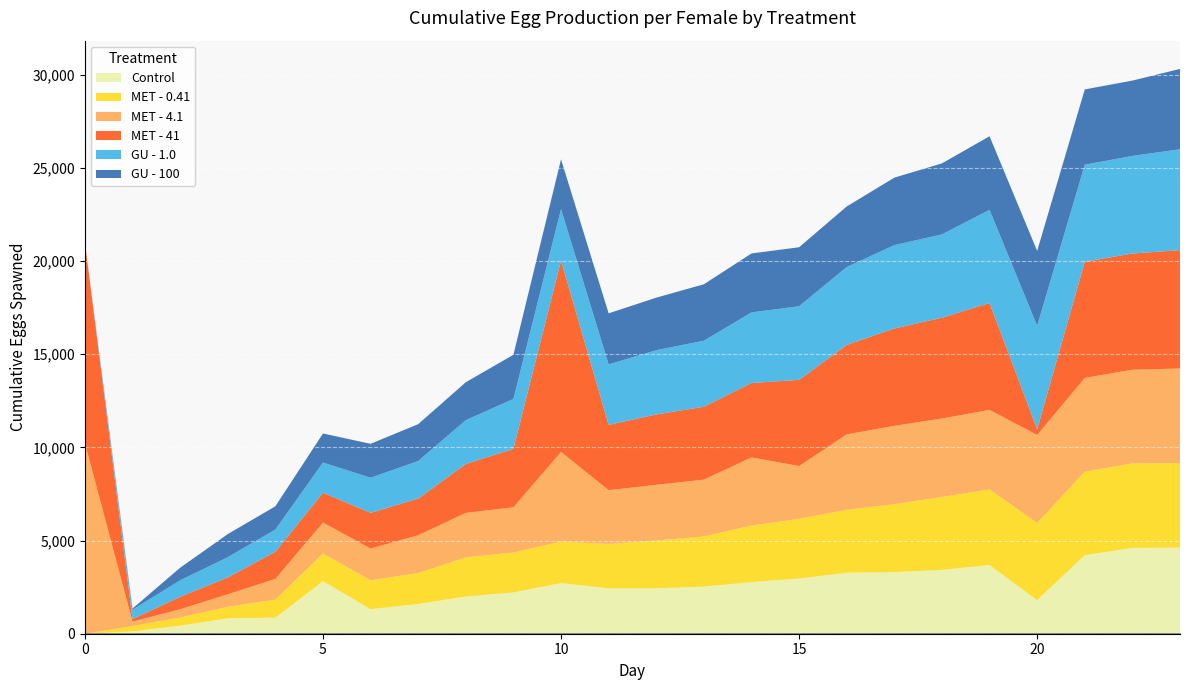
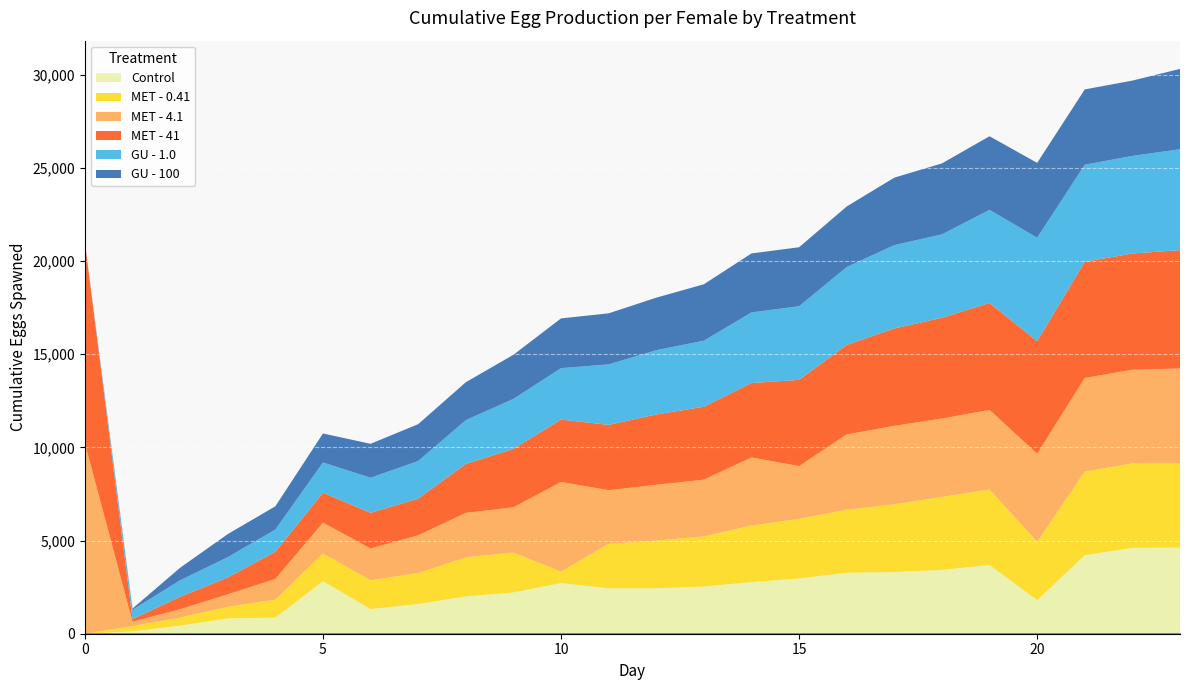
  {
    "Control": {
      "5": "2,800",
      "10": "2,700",
      "15": "3,000",
      "20": "1,800"
    },
    "MET - 0.41": {
      "5": "1,500",
-     "10": "2,200",
+     "10": "600",
      "15": "3,200",
-     "20": "4,100"
+     "20": "3,100"
    },
    "MET - 4.1": {
      "0": "10,200",
      "5": "1,700",
      "10": "4,800",
      "15": "2,800",
      "20": "4,700"
    },
    "MET - 41": {
      "5": "1,600",
-     "10": "10,300",
+     "10": "3,300",
      "15": "4,600",
-     "20": "300"
+     "20": "6,000"
    },
    "GU - 1.0": {
      "5": "1,600",
      "10": "2,800",
      "15": "4,000",
      "20": "5,600"
    }
  }
